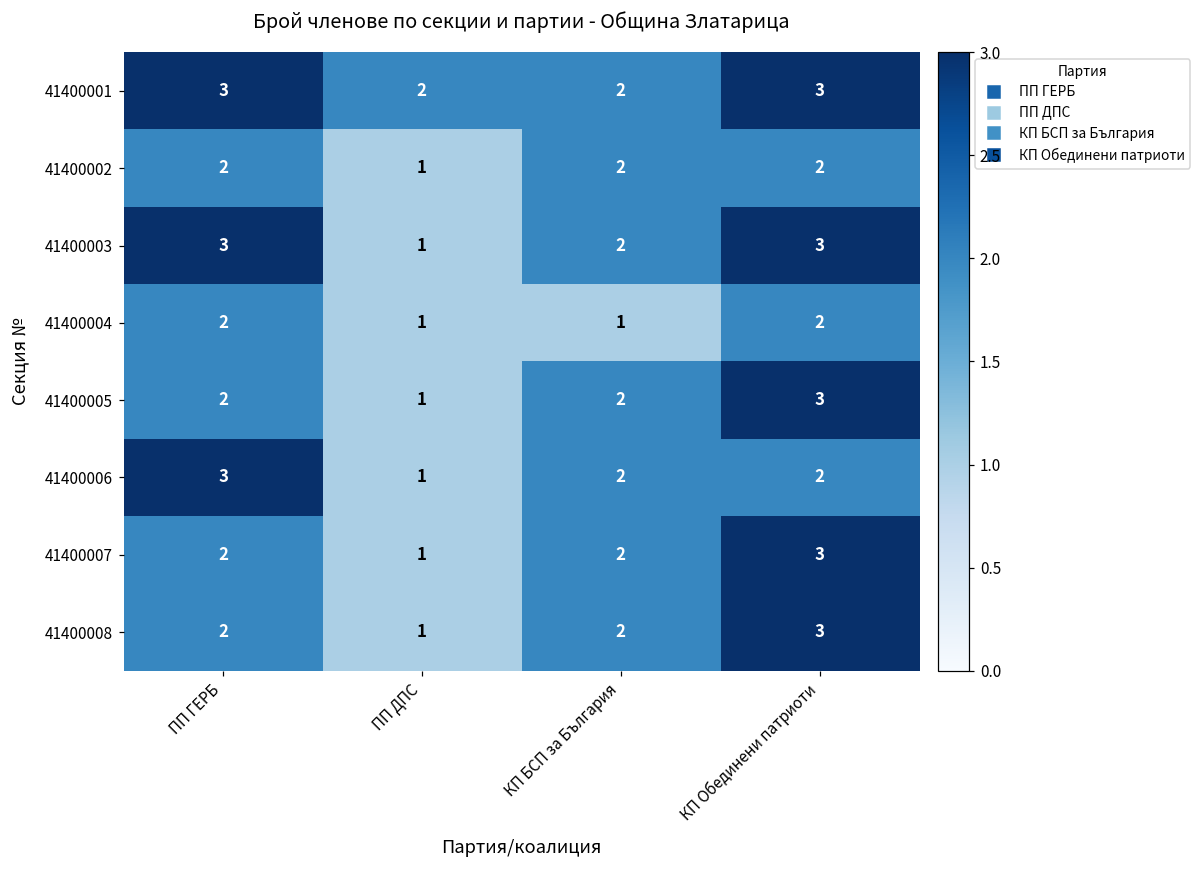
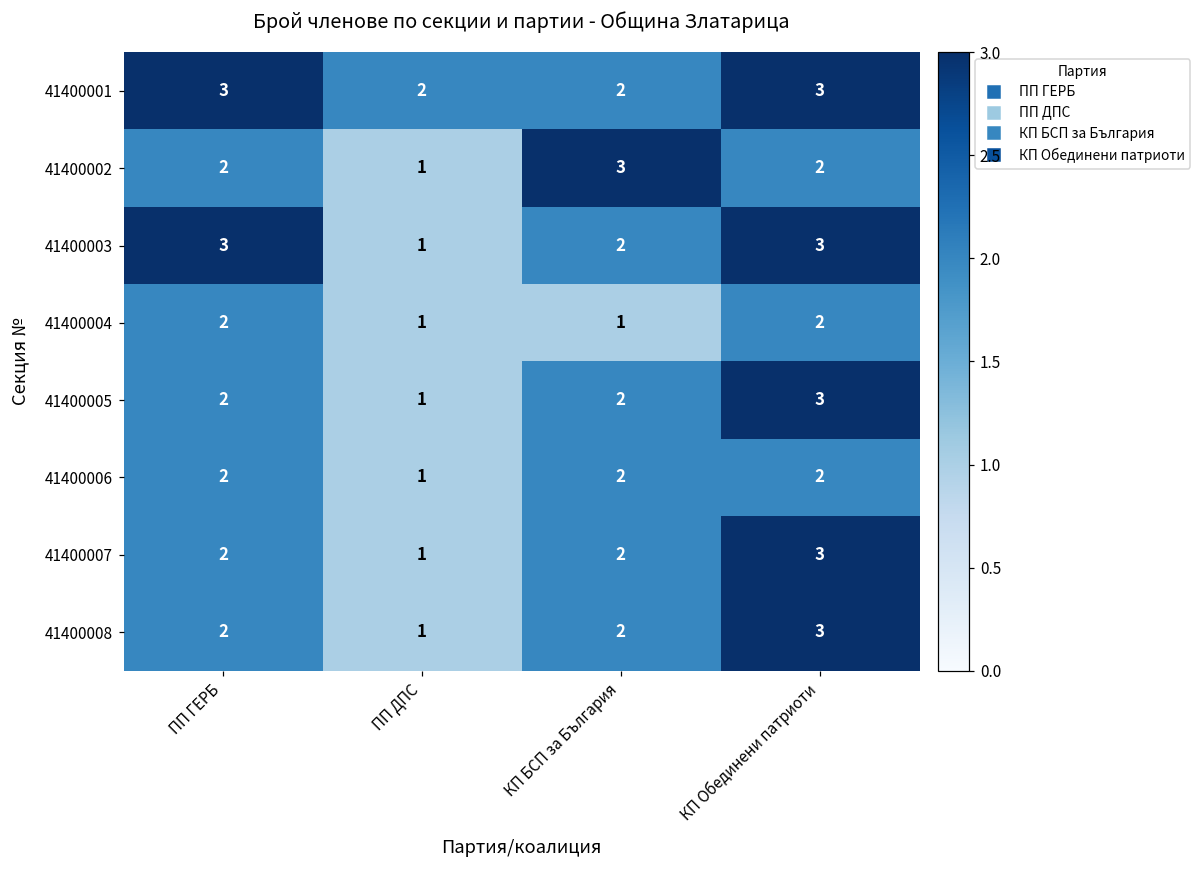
  {
    "41400001": {
      "ПП ГЕРБ": 3,
      "ПП ДПС": 2,
      "КП БСП за България": 2,
      "КП Обединени патриоти": 3
    },
    "41400002": {
      "ПП ГЕРБ": 2,
      "ПП ДПС": 1,
-     "КП БСП за България": 2,
+     "КП БСП за България": 3,
      "КП Обединени патриоти": 2
    },
    "41400003": {
      "ПП ГЕРБ": 3,
      "ПП ДПС": 1,
      "КП БСП за България": 2,
      "КП Обединени патриоти": 3
    },
    "41400004": {
      "ПП ГЕРБ": 2,
      "ПП ДПС": 1,
      "КП БСП за България": 1,
      "КП Обединени патриоти": 2
    },
    "41400005": {
      "ПП ГЕРБ": 2,
      "ПП ДПС": 1,
      "КП БСП за България": 2,
      "КП Обединени патриоти": 3
    },
    "41400006": {
-     "ПП ГЕРБ": 3,
+     "ПП ГЕРБ": 2,
      "ПП ДПС": 1,
      "КП БСП за България": 2,
      "КП Обединени патриоти": 2
    },
    "41400007": {
      "ПП ГЕРБ": 2,
      "ПП ДПС": 1,
      "КП БСП за България": 2,
      "КП Обединени патриоти": 3
    },
    "41400008": {
      "ПП ГЕРБ": 2,
      "ПП ДПС": 1,
      "КП БСП за България": 2,
      "КП Обединени патриоти": 3
    }
  }
